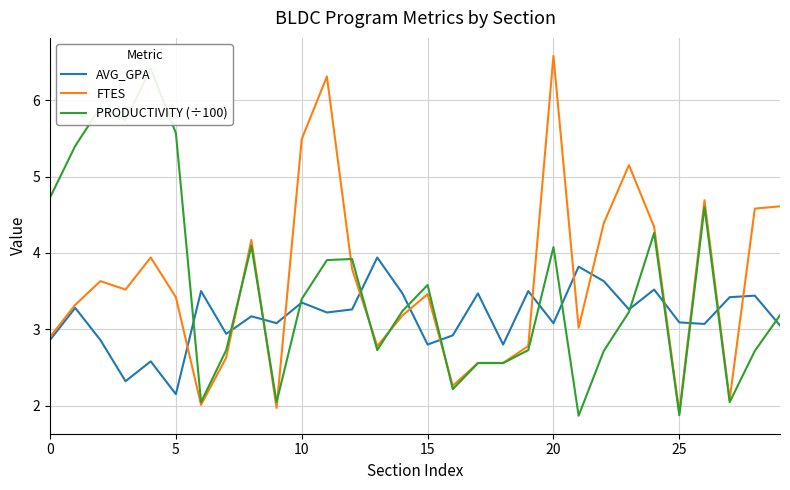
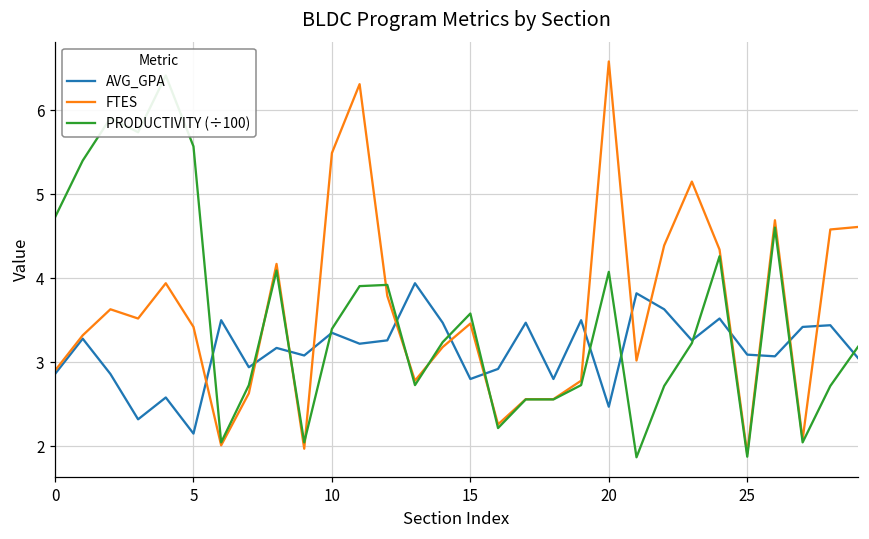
  {
    "AVG_GPA": {
      "0": 2.9,
      "5": 2.2,
      "10": 3.4,
      "15": 2.8,
-     "20": 3.1,
+     "20": 2.5,
      "25": 3.1
    },
    "FTES": {
      "0": 2.9,
      "5": 3.4,
      "10": 5.5,
      "15": 3.5,
      "20": 6.6,
      "25": 1.9
    },
    "PRODUCTIVITY (÷100)": {
      "0": 4.7,
      "5": 5.6,
      "10": 3.4,
      "15": 3.6,
      "20": 4.1,
      "25": 1.9
    }
  }
